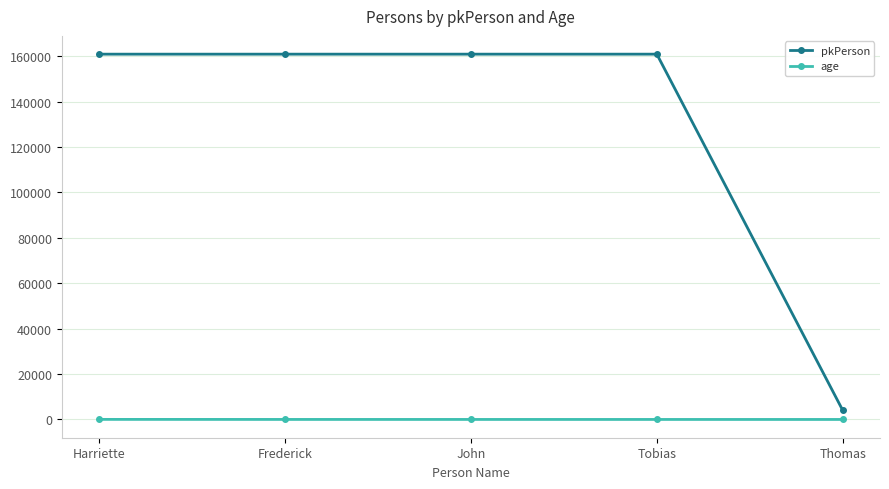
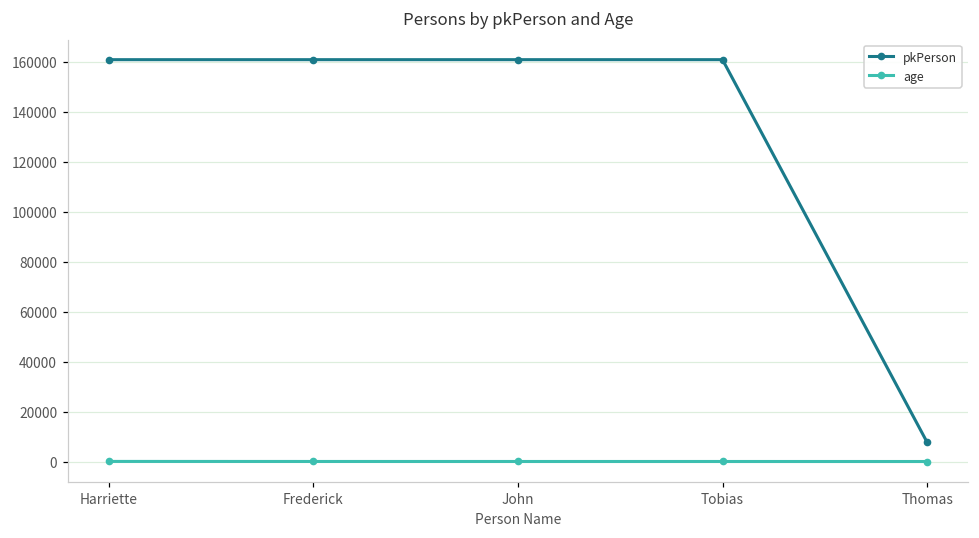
  {
    "pkPerson": {
      "Harriette": 161000,
      "Frederick": 161000,
      "John": 161000,
      "Tobias": 161000,
-     "Thomas": 4000
+     "Thomas": 8000
    },
    "age": {
      "Harriette": 0,
      "Frederick": 0,
      "John": 0,
      "Tobias": 0,
      "Thomas": 0
    }
  }
